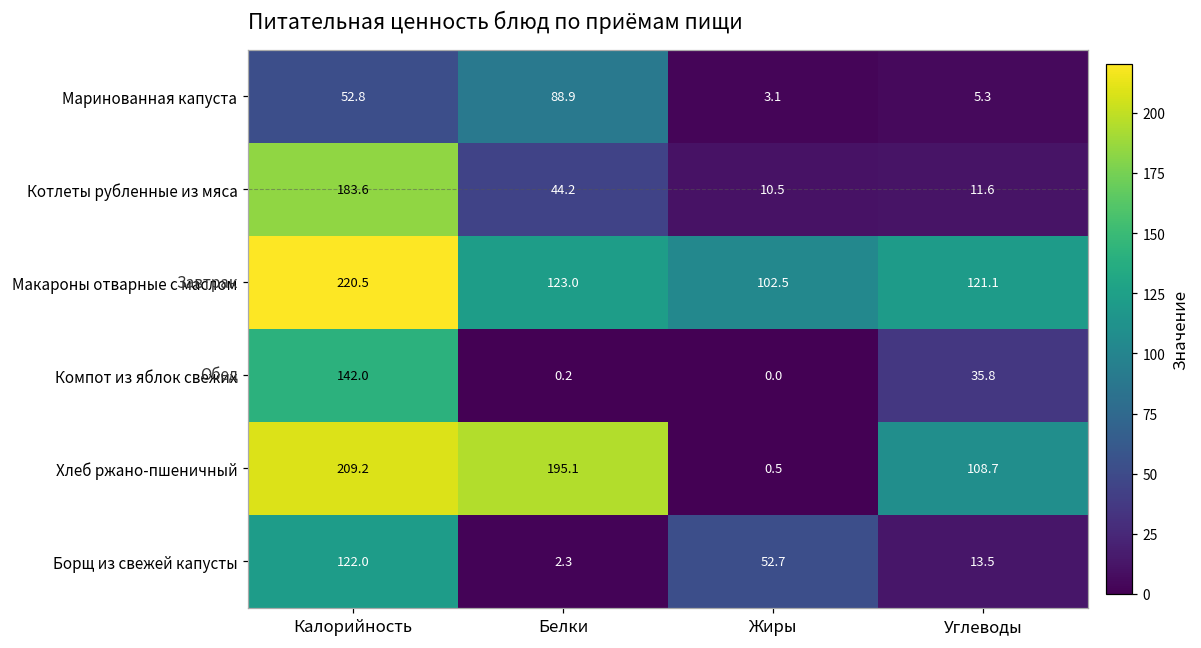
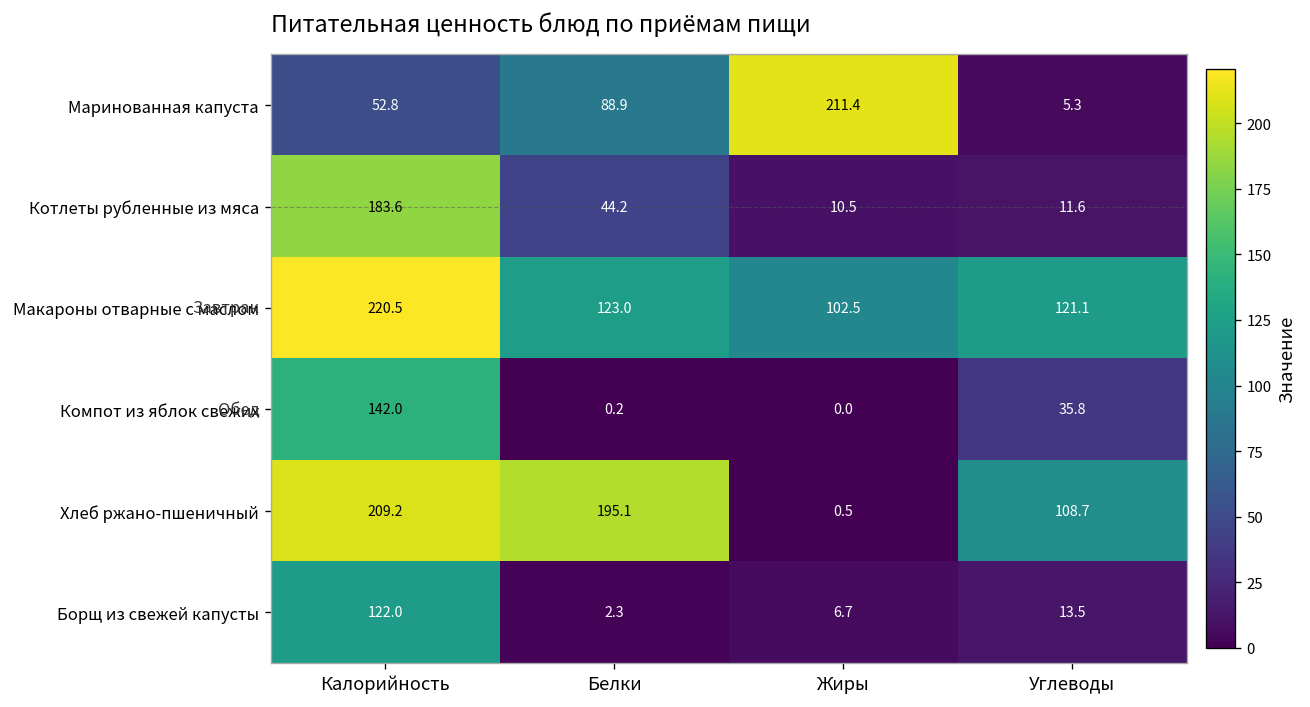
  {
    "Маринованная капуста": {
      "Калорийность": 52.8,
      "Белки": 88.9,
-     "Жиры": 3.1,
+     "Жиры": 211.4,
      "Углеводы": 5.3
    },
    "Котлеты рубленные из мяса": {
      "Калорийность": 183.6,
      "Белки": 44.2,
      "Жиры": 10.5,
      "Углеводы": 11.6
    },
    "Макароны отварные с маслом": {
      "Калорийность": 220.5,
      "Белки": 123.0,
      "Жиры": 102.5,
      "Углеводы": 121.1
    },
    "Компот из яблок свежих": {
      "Калорийность": 142.0,
      "Белки": 0.2,
      "Жиры": 0.0,
      "Углеводы": 35.8
    },
    "Хлеб ржано-пшеничный": {
      "Калорийность": 209.2,
      "Белки": 195.1,
      "Жиры": 0.5,
      "Углеводы": 108.7
    },
    "Борщ из свежей капусты": {
      "Калорийность": 122.0,
      "Белки": 2.3,
-     "Жиры": 52.7,
+     "Жиры": 6.7,
      "Углеводы": 13.5
    }
  }
